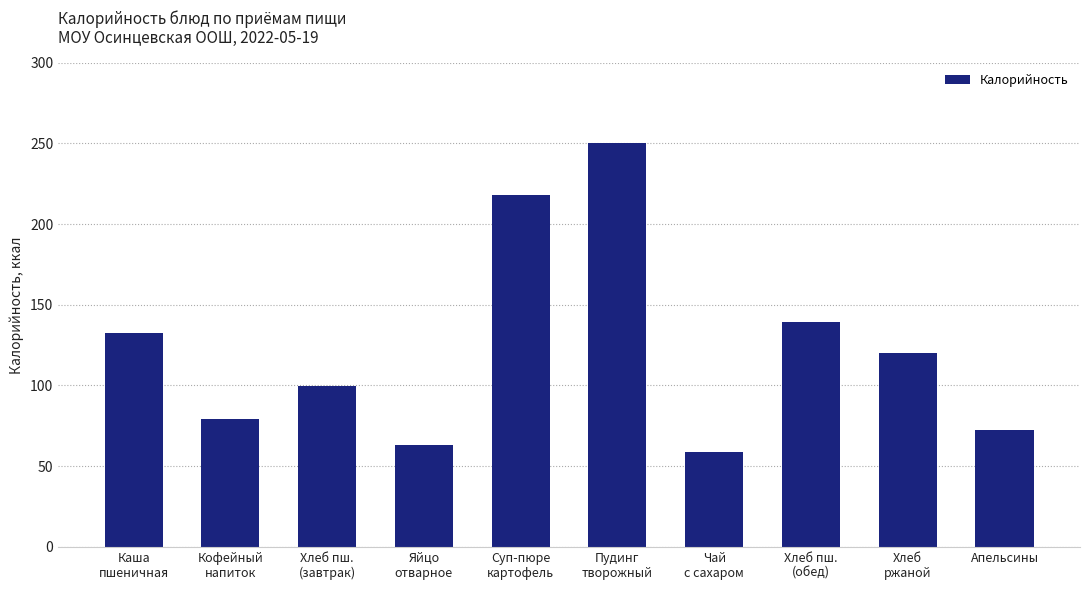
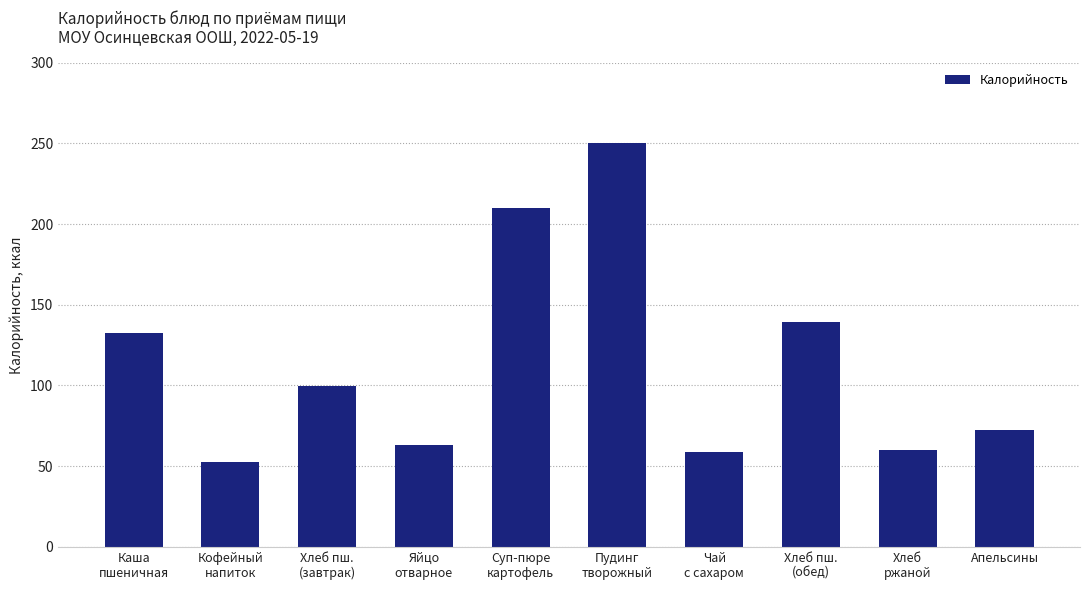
  {
    "Каша пшеничная": 132,
-   "Кофейный напиток": 79,
+   "Кофейный напиток": 53,
    "Хлеб пш. (завтрак)": 100,
    "Яйцо отварное": 63,
-   "Суп-пюре картофель": 218,
+   "Суп-пюре картофель": 210,
    "Пудинг творожный": 250,
    "Чай с сахаром": 59,
    "Хлеб пш. (обед)": 139,
-   "Хлеб ржаной": 120,
+   "Хлеб ржаной": 60,
    "Апельсины": 73
  }
